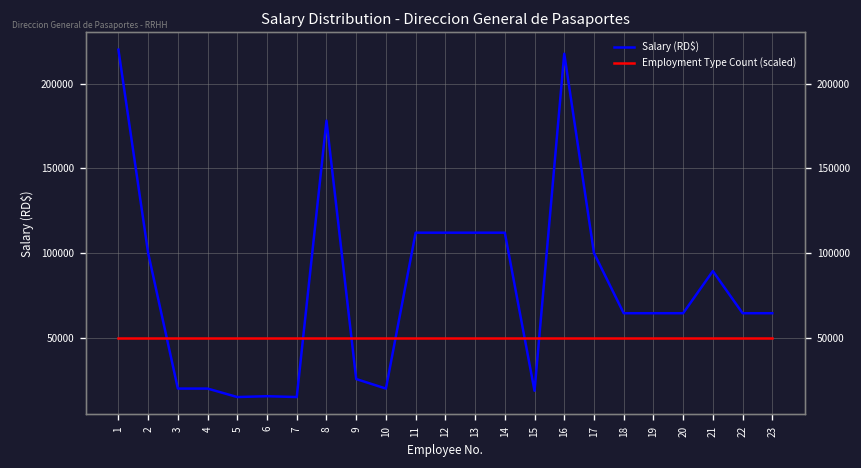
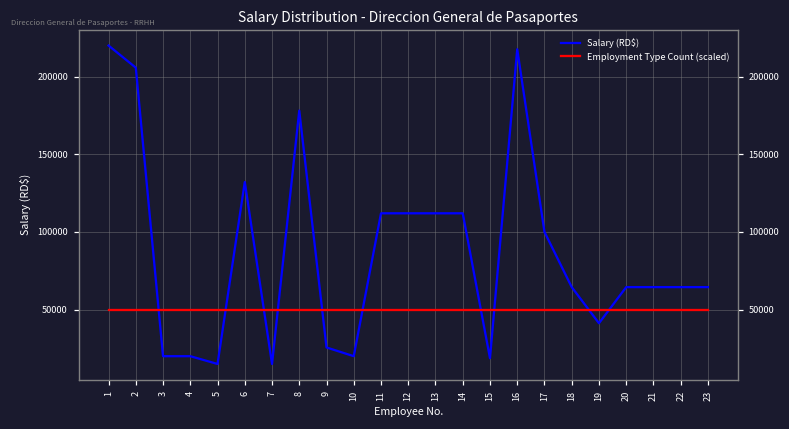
  {
    "Salary (RD$)": {
      "1": 220000,
-     "2": 100000,
+     "2": 206000,
      "3": 20000,
      "4": 20000,
      "5": 15000,
-     "6": 16000,
+     "6": 132000,
      "7": 15000,
      "8": 178000,
      "9": 26000,
      "10": 20000,
      "11": 112000,
      "12": 112000,
      "13": 112000,
      "14": 112000,
      "15": 19000,
      "16": 218000,
      "17": 100000,
      "18": 64000,
-     "19": 64000,
+     "19": 41000,
      "20": 64000,
-     "21": 89000,
+     "21": 64000,
      "22": 64000,
      "23": 64000
    },
    "Employment Type Count (scaled)": {
      "1": 50000,
      "2": 50000,
      "3": 50000,
      "4": 50000,
      "5": 50000,
      "6": 50000,
      "7": 50000,
      "8": 50000,
      "9": 50000,
      "10": 50000,
      "11": 50000,
      "12": 50000,
      "13": 50000,
      "14": 50000,
      "15": 50000,
      "16": 50000,
      "17": 50000,
      "18": 50000,
      "19": 50000,
      "20": 50000,
      "21": 50000,
      "22": 50000,
      "23": 50000
    }
  }
